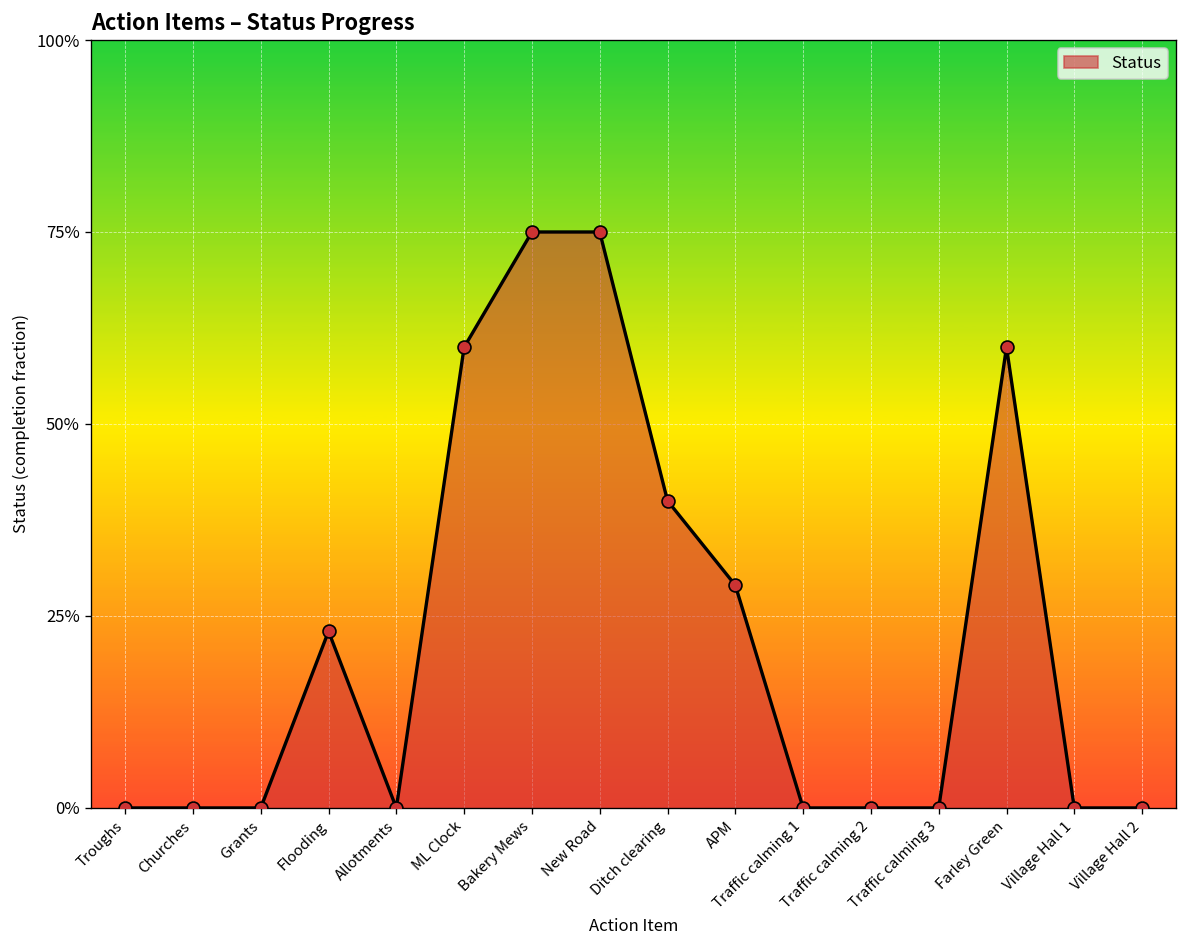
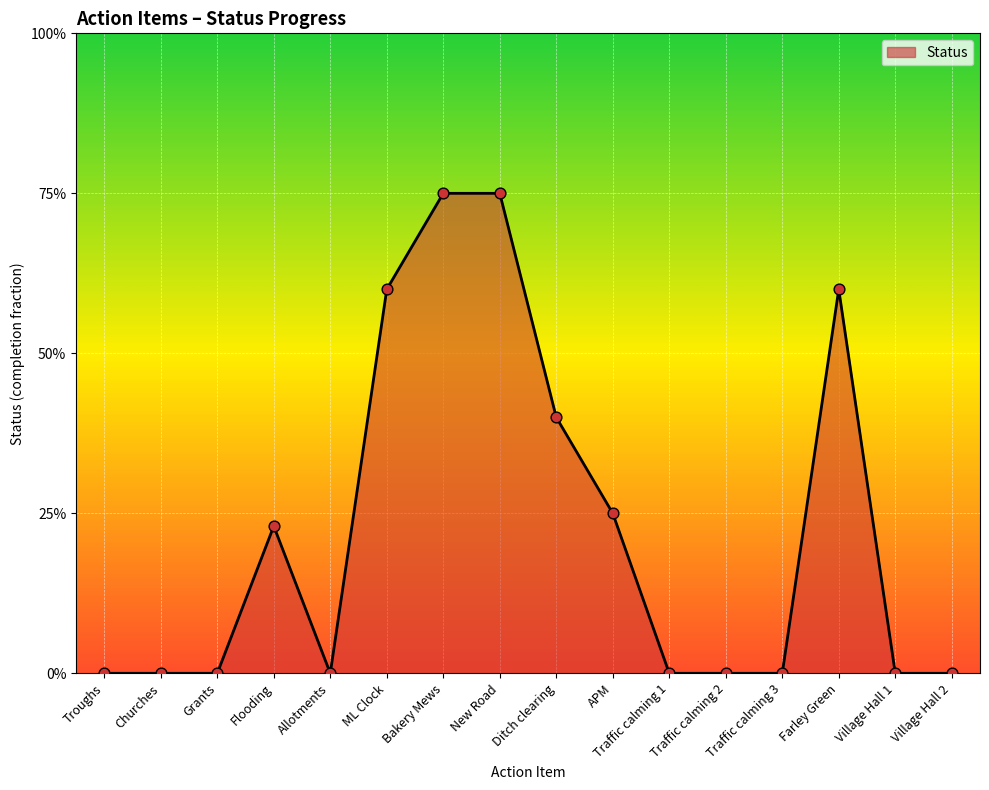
  {
    "Troughs": "0%",
    "Churches": "0%",
    "Grants": "0%",
    "Flooding": "23%",
    "Allotments": "0%",
    "ML Clock": "60%",
    "Bakery Mews": "75%",
    "New Road": "75%",
    "Ditch clearing": "40%",
-   "APM": "29%",
+   "APM": "25%",
    "Traffic calming 1": "0%",
    "Traffic calming 2": "0%",
    "Traffic calming 3": "0%",
    "Farley Green": "60%",
    "Village Hall 1": "0%",
    "Village Hall 2": "0%"
  }
